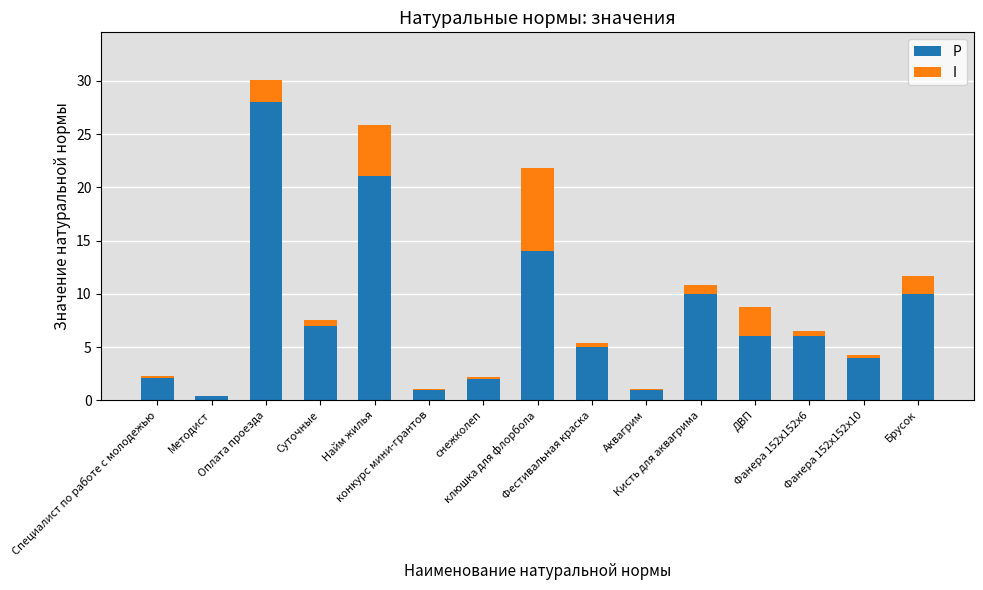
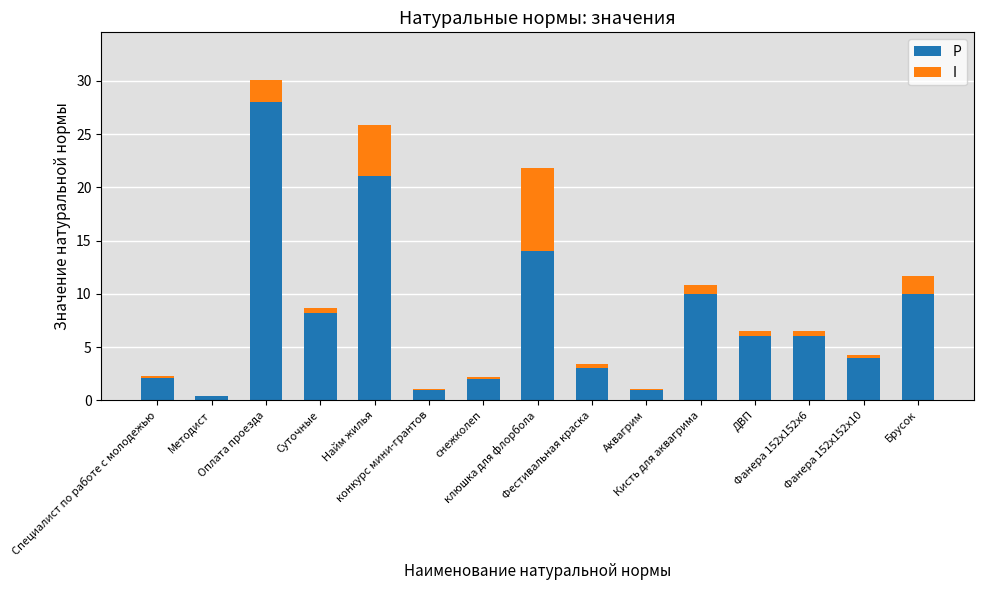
  {
    "P": {
      "Специалист по работе с молодежью": 2.1,
      "Методист": 0.4,
      "Оплата проезда": 28.0,
-     "Суточные": 7.0,
+     "Суточные": 8.2,
      "Найм жилья": 21.0,
      "конкурс мини-грантов": 1.0,
      "снежколеп": 2.0,
      "клюшка для флорбола": 14.0,
-     "Фестивальная краска": 5,
+     "Фестивальная краска": 3,
      "Аквагрим": 1.0,
      "Кисть для аквагрима": 10.0,
      "ДВП": 6.0,
      "Фанера 152х152х6": 6.0,
      "Фанера 152х152х10": 4.0,
      "Брусок": 10.0
    },
    "I": {
      "Оплата проезда": 2.0,
      "Суточные": 0.5,
      "Найм жилья": 4.8,
      "клюшка для флорбола": 7.8,
      "Фестивальная краска": 0.4,
      "Кисть для аквагрима": 0.8,
-     "ДВП": 2.8,
+     "ДВП": 0.5,
      "Фанера 152х152х6": 0.5,
      "Фанера 152х152х10": 0.3,
      "Брусок": 1.7
    }
  }
